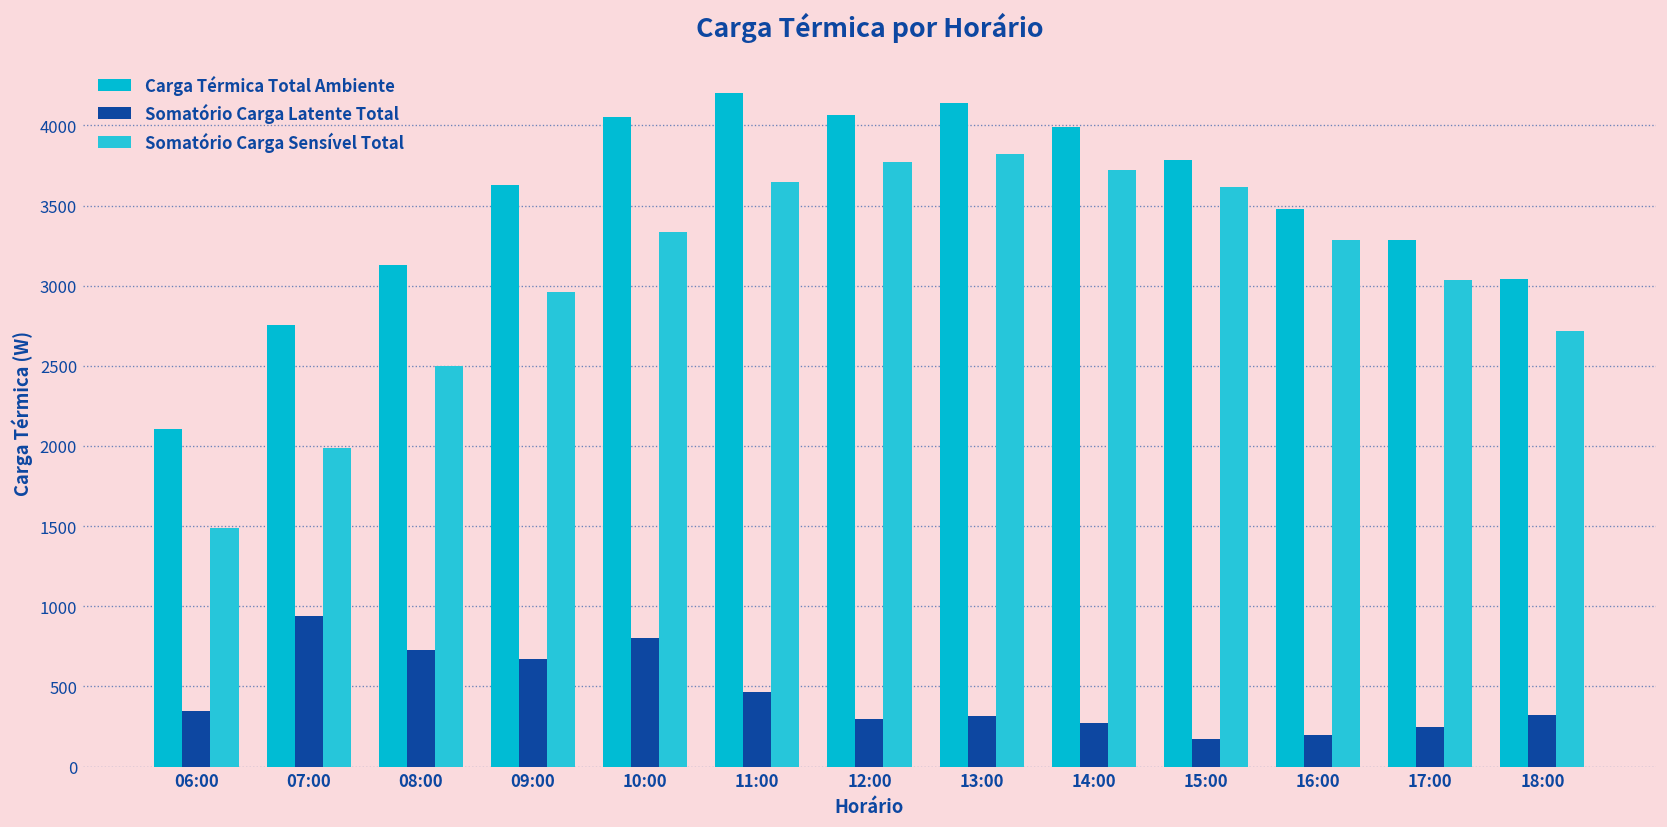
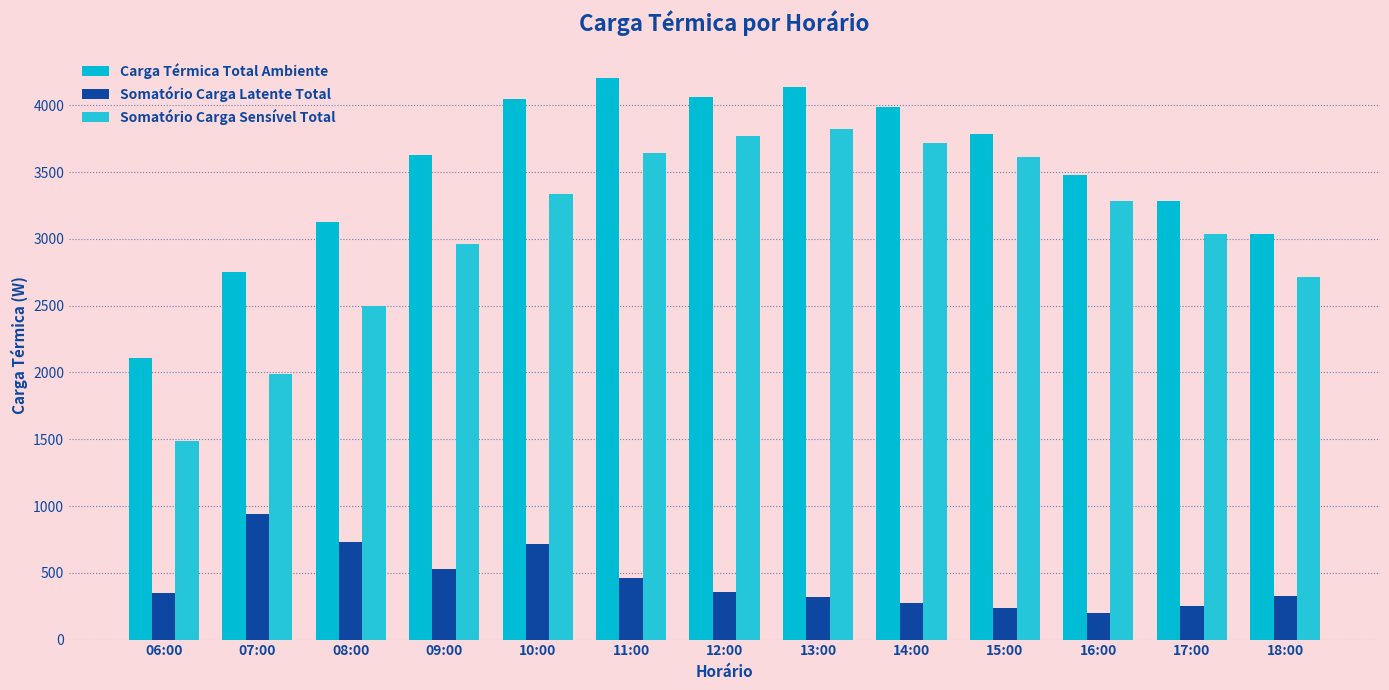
  {
    "Somatório Carga Latente Total": {
      "06:00": 350,
      "07:00": 940,
      "08:00": 730,
-     "09:00": 670,
-     "10:00": 800,
+     "09:00": 530,
+     "10:00": 710,
      "11:00": 460,
-     "12:00": 290,
+     "12:00": 360,
      "13:00": 320,
      "14:00": 270,
-     "15:00": 170,
+     "15:00": 240,
      "16:00": 200,
      "17:00": 250,
      "18:00": 320
    }
  }
